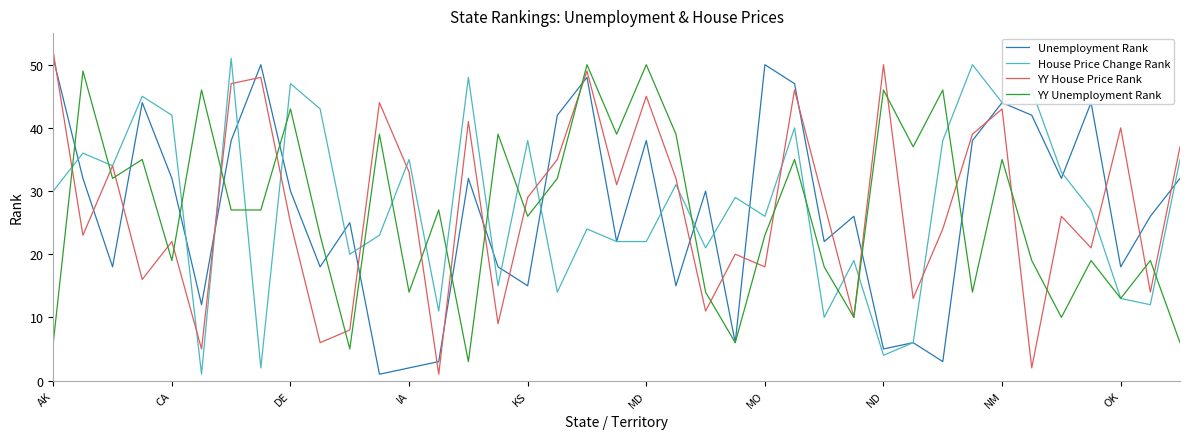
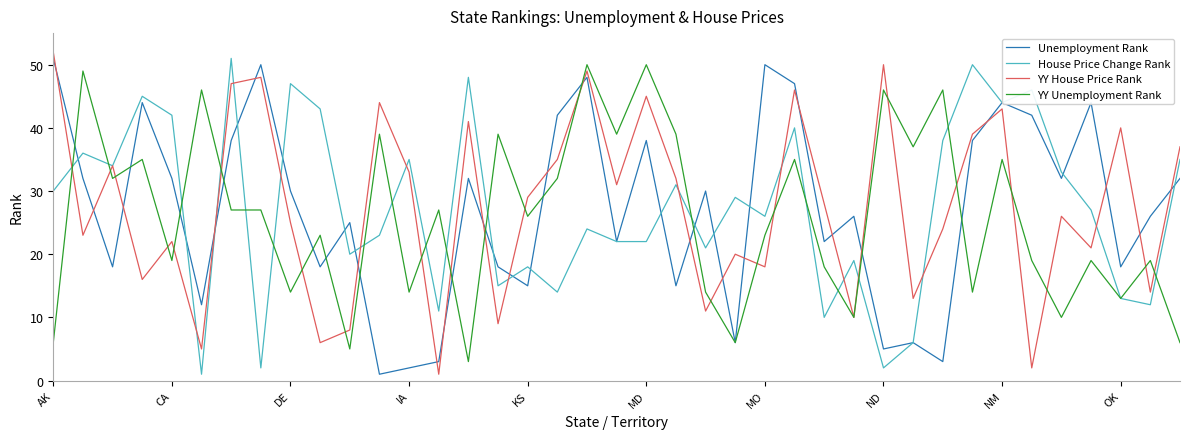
  {
    "Unemployment Rank": {
      "AK": 51,
      "CA": 32,
      "DE": 30,
      "IA": 2,
      "KS": 15,
      "MD": 38,
      "MO": 50,
      "ND": 5,
      "OK": 18
    },
    "House Price Change Rank": {
      "AK": 30,
      "CA": 42,
      "DE": 47,
      "IA": 35,
-     "KS": 38,
+     "KS": 18,
      "MD": 22,
      "MO": 26,
-     "ND": 4
+     "ND": 2
    },
    "YY House Price Rank": {
      "AK": 52,
      "CA": 22,
      "DE": 25,
      "IA": 33,
      "KS": 29,
      "MD": 45,
      "MO": 18,
      "ND": 50,
      "NM": 43,
      "OK": 40
    },
    "YY Unemployment Rank": {
      "AK": 6,
      "CA": 19,
-     "DE": 43,
+     "DE": 14,
      "IA": 14,
      "KS": 26,
      "MD": 50,
      "MO": 23,
      "ND": 46,
      "NM": 35
    }
  }
